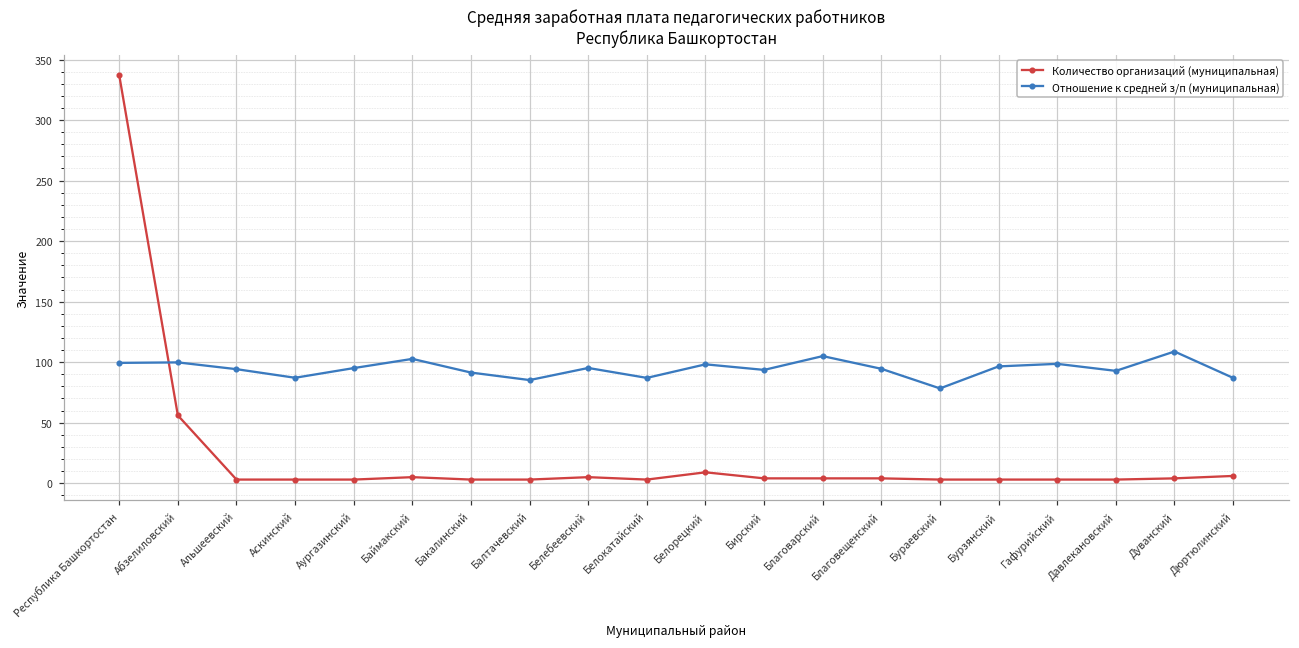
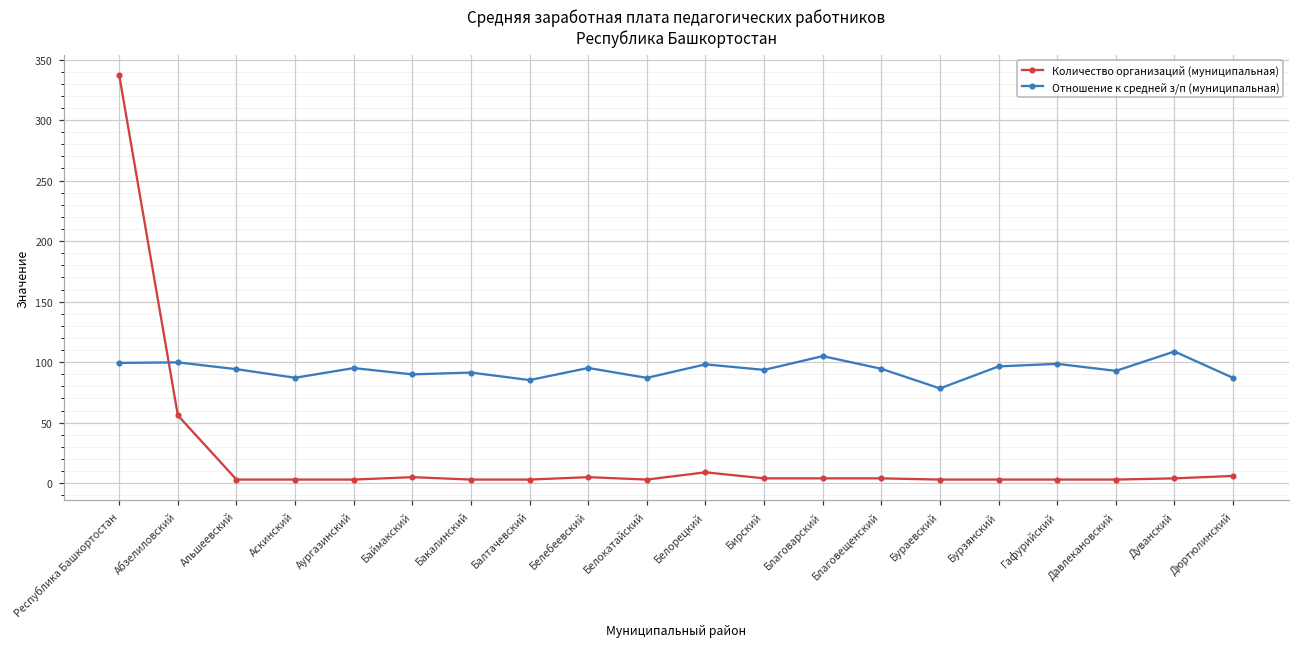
  {
    "Количество организаций (муниципальная)": {
      "Республика Башкортостан": 337,
      "Абзелиловский": 56,
      "Альшеевский": 3,
      "Аскинский": 3,
      "Аургазинский": 3,
      "Баймакский": 5,
      "Бакалинский": 3,
      "Балтачевский": 3,
      "Белебеевский": 5,
      "Белокатайский": 3,
      "Белорецкий": 9,
      "Бирский": 4,
      "Благоварский": 4,
      "Благовещенский": 4,
      "Бураевский": 3,
      "Бурзянский": 3,
      "Гафурийский": 3,
      "Давлекановский": 3,
      "Дуванский": 4,
      "Дюртюлинский": 6
    },
    "Отношение к средней з/п (муниципальная)": {
      "Республика Башкортостан": 99,
      "Абзелиловский": 100,
      "Альшеевский": 94,
      "Аскинский": 87,
      "Аургазинский": 95,
-     "Баймакский": 103,
+     "Баймакский": 90,
      "Бакалинский": 91,
      "Балтачевский": 85,
      "Белебеевский": 95,
      "Белокатайский": 87,
      "Белорецкий": 98,
      "Бирский": 94,
      "Благоварский": 105,
      "Благовещенский": 95,
      "Бураевский": 78,
      "Бурзянский": 97,
      "Гафурийский": 99,
      "Давлекановский": 93,
      "Дуванский": 109,
      "Дюртюлинский": 87
    }
  }
